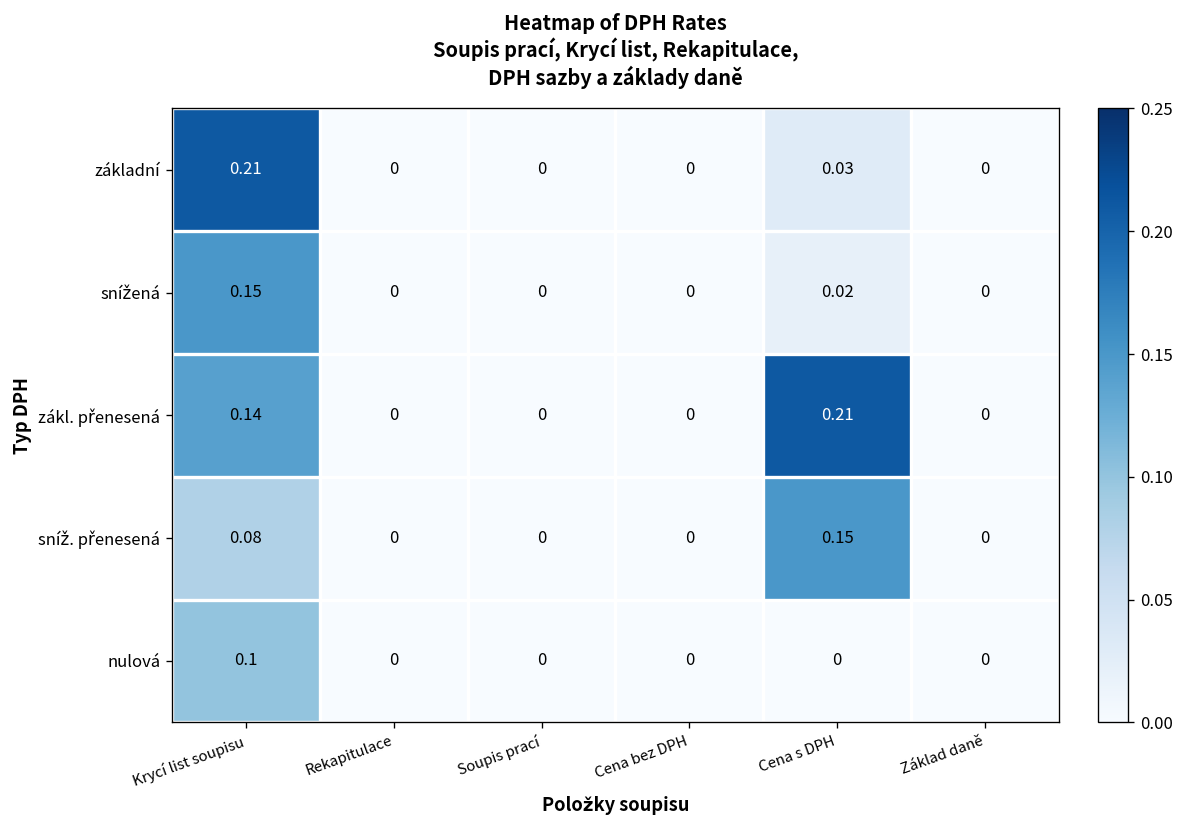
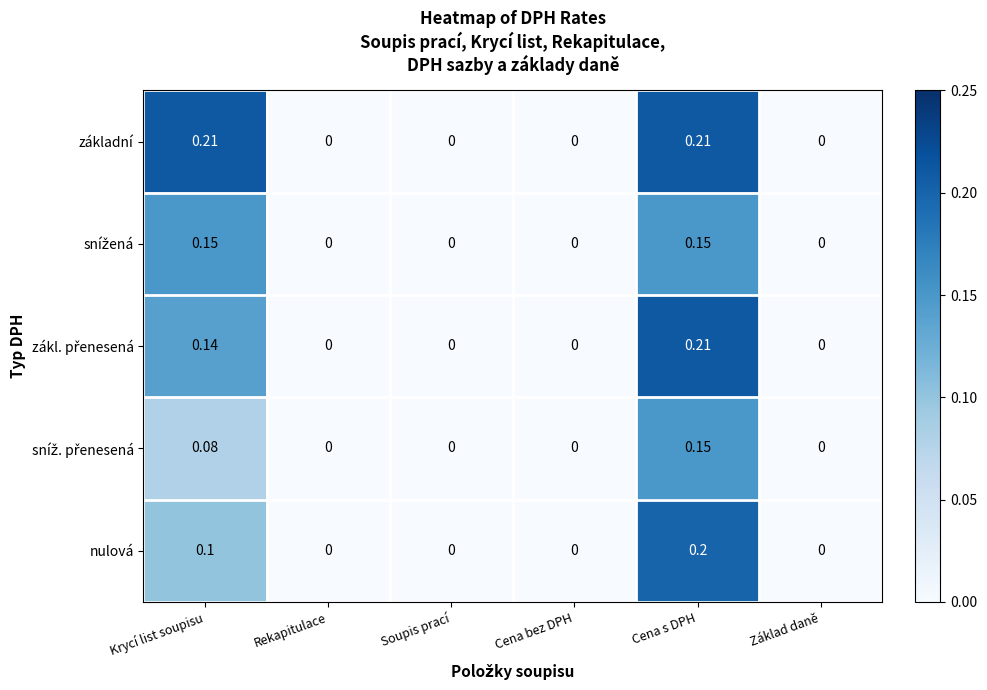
  {
    "základní": {
      "Krycí list soupisu": 0.21,
      "Rekapitulace": 0,
      "Soupis prací": 0,
      "Cena bez DPH": 0,
-     "Cena s DPH": 0.03,
+     "Cena s DPH": 0.21,
      "Základ daně": 0
    },
    "snížená": {
      "Krycí list soupisu": 0.15,
      "Rekapitulace": 0,
      "Soupis prací": 0,
      "Cena bez DPH": 0,
-     "Cena s DPH": 0.02,
+     "Cena s DPH": 0.15,
      "Základ daně": 0
    },
    "zákl. přenesená": {
      "Krycí list soupisu": 0.14,
      "Rekapitulace": 0,
      "Soupis prací": 0,
      "Cena bez DPH": 0,
      "Cena s DPH": 0.21,
      "Základ daně": 0
    },
    "sníž. přenesená": {
      "Krycí list soupisu": 0.08,
      "Rekapitulace": 0,
      "Soupis prací": 0,
      "Cena bez DPH": 0,
      "Cena s DPH": 0.15,
      "Základ daně": 0
    },
    "nulová": {
      "Krycí list soupisu": 0.1,
      "Rekapitulace": 0,
      "Soupis prací": 0,
      "Cena bez DPH": 0,
-     "Cena s DPH": 0,
+     "Cena s DPH": 0.2,
      "Základ daně": 0
    }
  }
